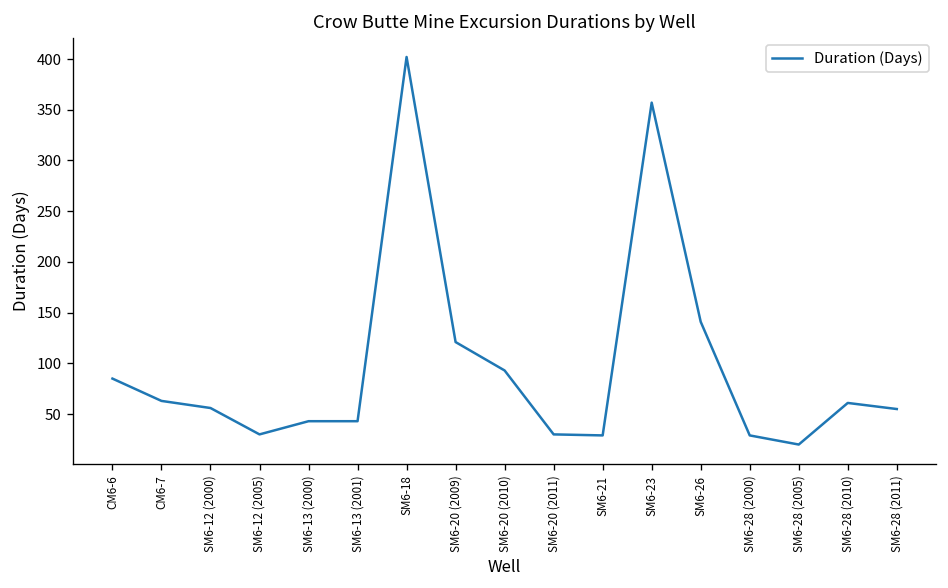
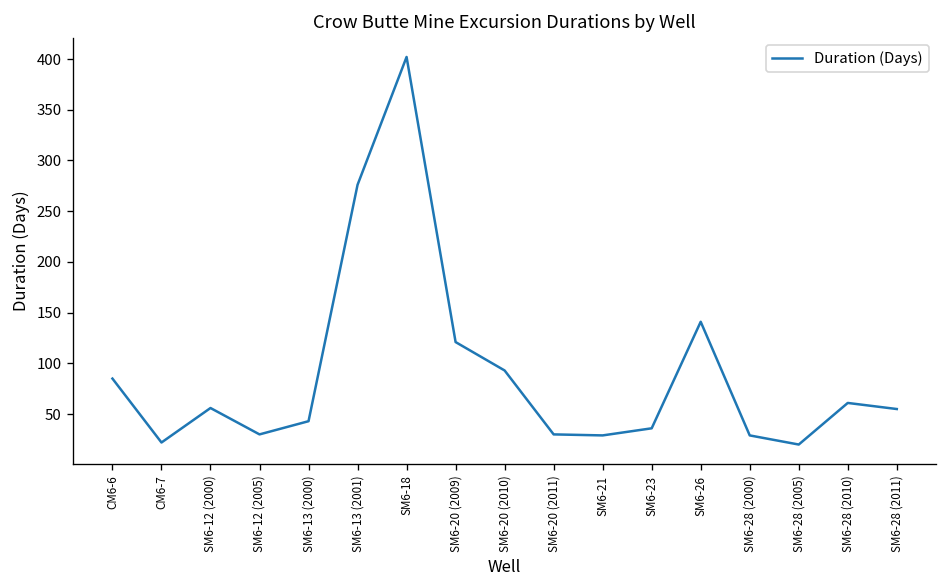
  {
    "CM6-6": 90,
-   "CM6-7": 60,
+   "CM6-7": 20,
    "SM6-12 (2000)": 60,
    "SM6-12 (2005)": 30,
    "SM6-13 (2000)": 40,
-   "SM6-13 (2001)": 40,
+   "SM6-13 (2001)": 280,
    "SM6-18": 400,
    "SM6-20 (2009)": 120,
    "SM6-20 (2010)": 90,
    "SM6-20 (2011)": 30,
    "SM6-21": 30,
-   "SM6-23": 360,
+   "SM6-23": 40,
    "SM6-26": 140,
    "SM6-28 (2000)": 30,
    "SM6-28 (2005)": 20,
    "SM6-28 (2010)": 60,
    "SM6-28 (2011)": 60
  }
